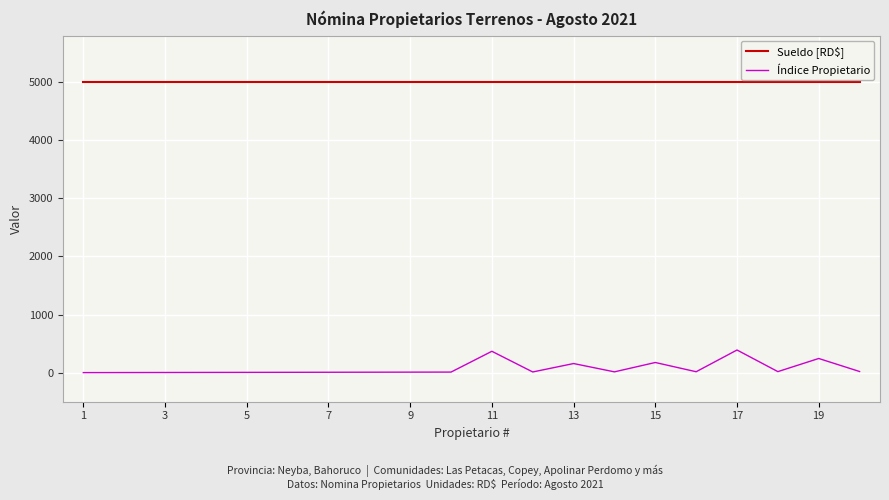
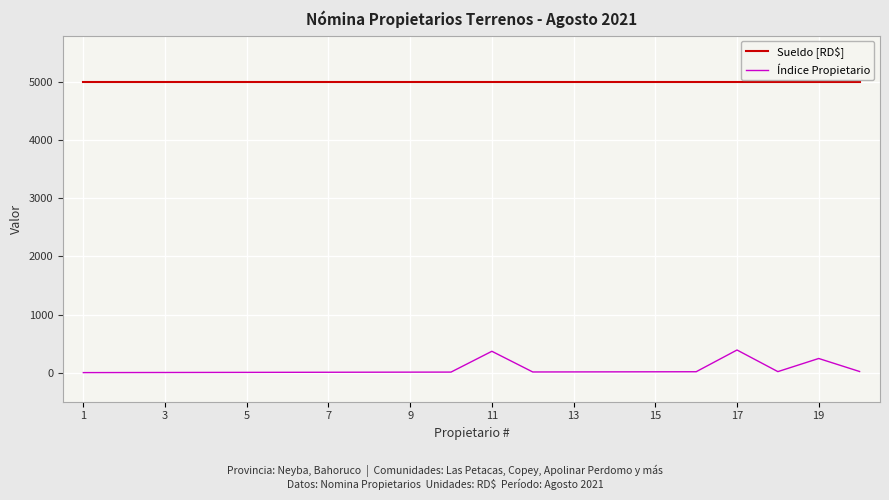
  {
    "Sueldo [RD$]": {
      "1": 5000,
      "3": 5000,
      "5": 5000,
      "7": 5000,
      "9": 5000,
      "11": 5000,
      "13": 5000,
      "15": 5000,
      "17": 5000,
      "19": 5000
    },
    "Índice Propietario": {
      "1": 0,
      "3": 0,
      "5": 0,
      "7": 0,
      "9": 0,
      "11": 400,
-     "13": 200,
-     "15": 200,
+     "13": 0,
+     "15": 0,
      "17": 400,
      "19": 200
    }
  }
